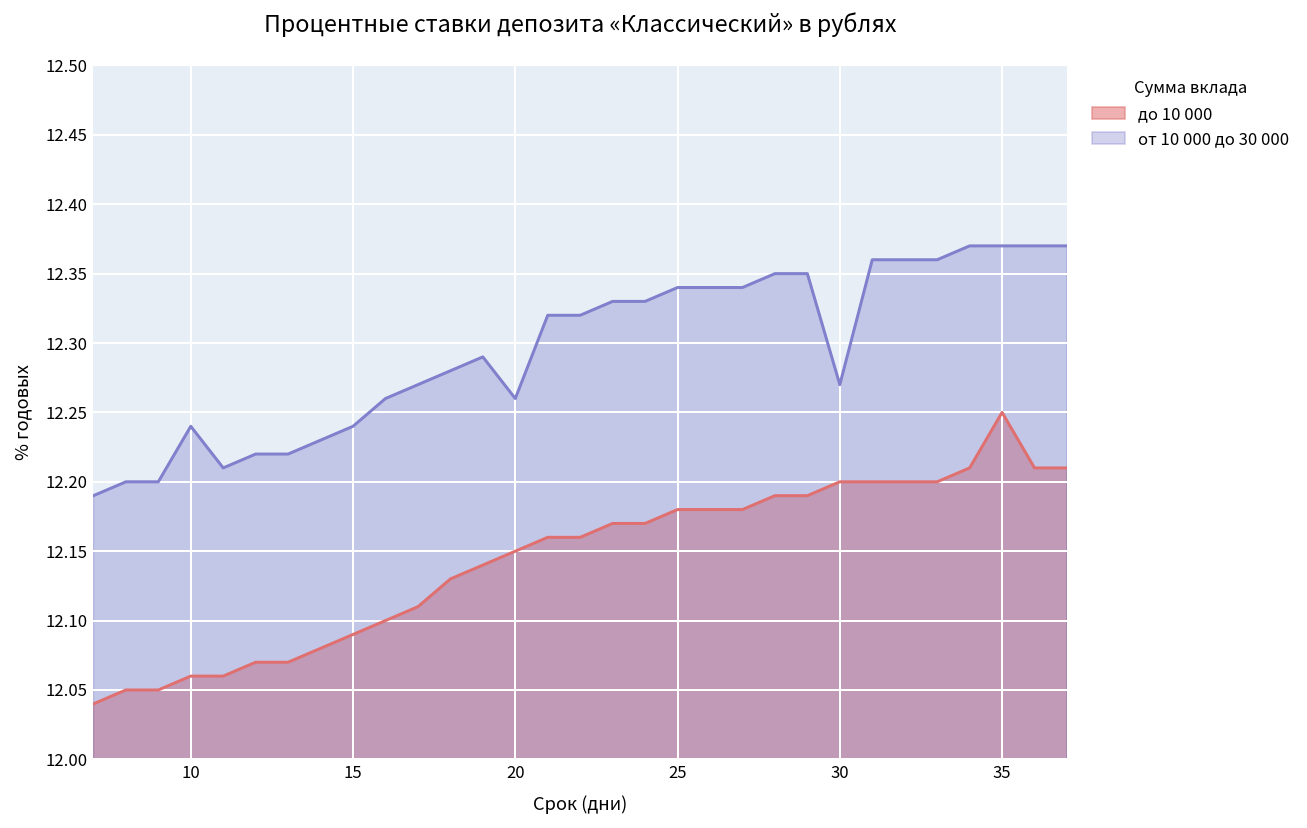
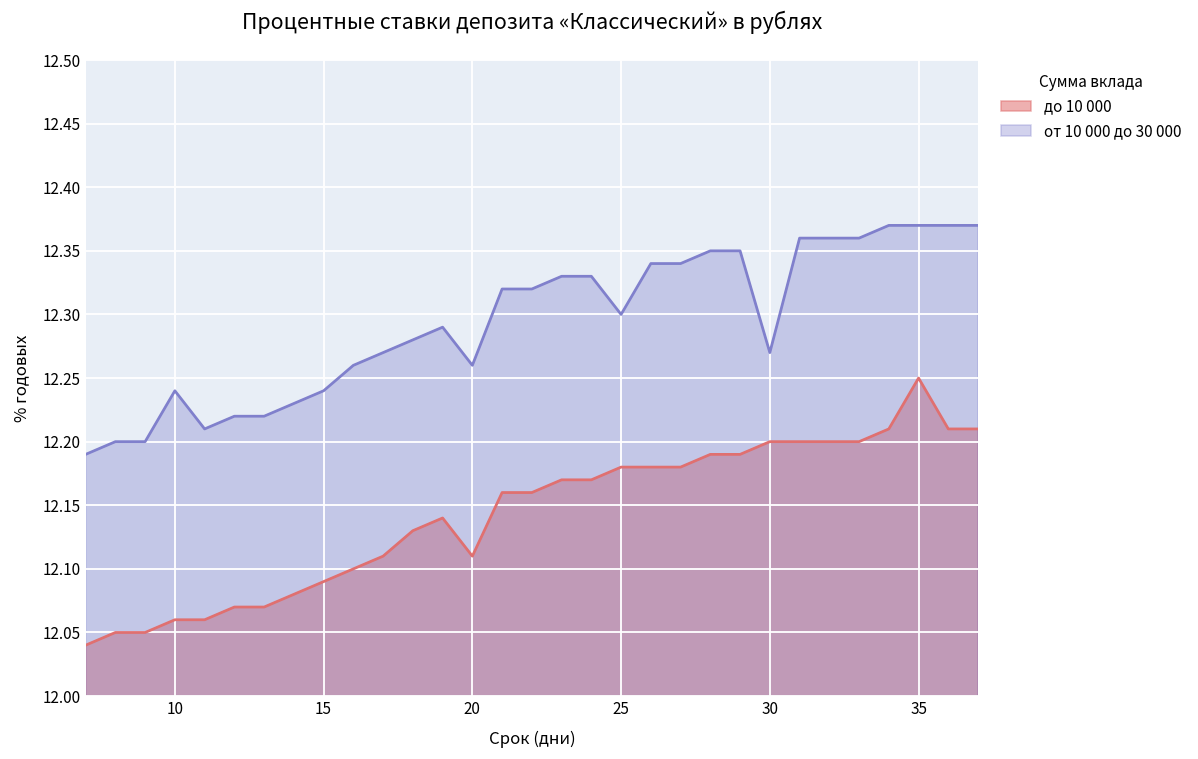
  {
    "до 10 000": {
      "10": 12.06,
      "15": 12.09,
-     "20": 12.15,
+     "20": 12.11,
      "25": 12.18,
      "30": 12.20,
      "35": 12.25
    },
    "от 10 000 до 30 000": {
      "10": 12.24,
      "15": 12.24,
      "20": 12.26,
-     "25": 12.34,
+     "25": 12.30,
      "30": 12.27,
      "35": 12.37
    }
  }
